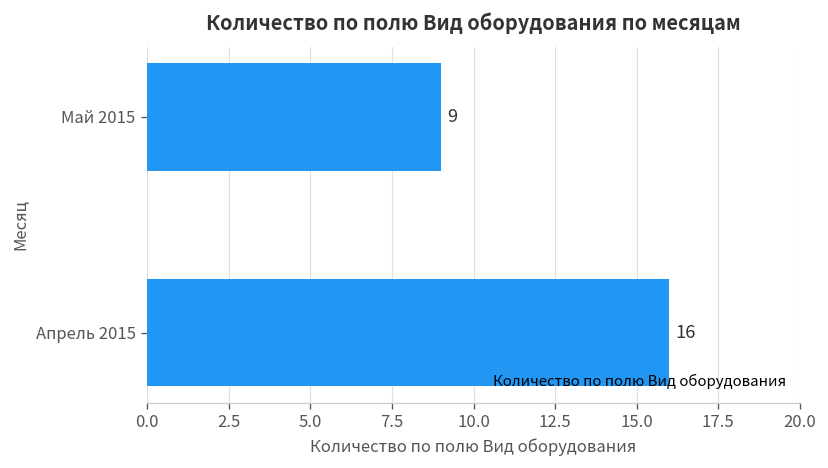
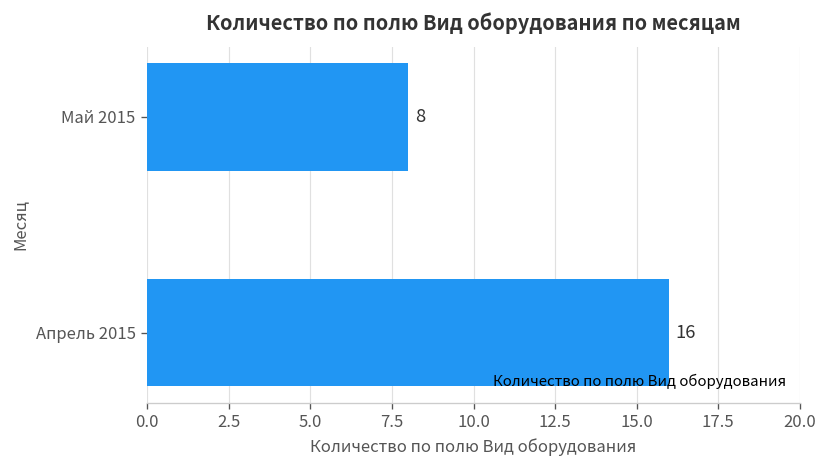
  {
-   "Май 2015": 9,
+   "Май 2015": 8,
    "Апрель 2015": 16
  }
